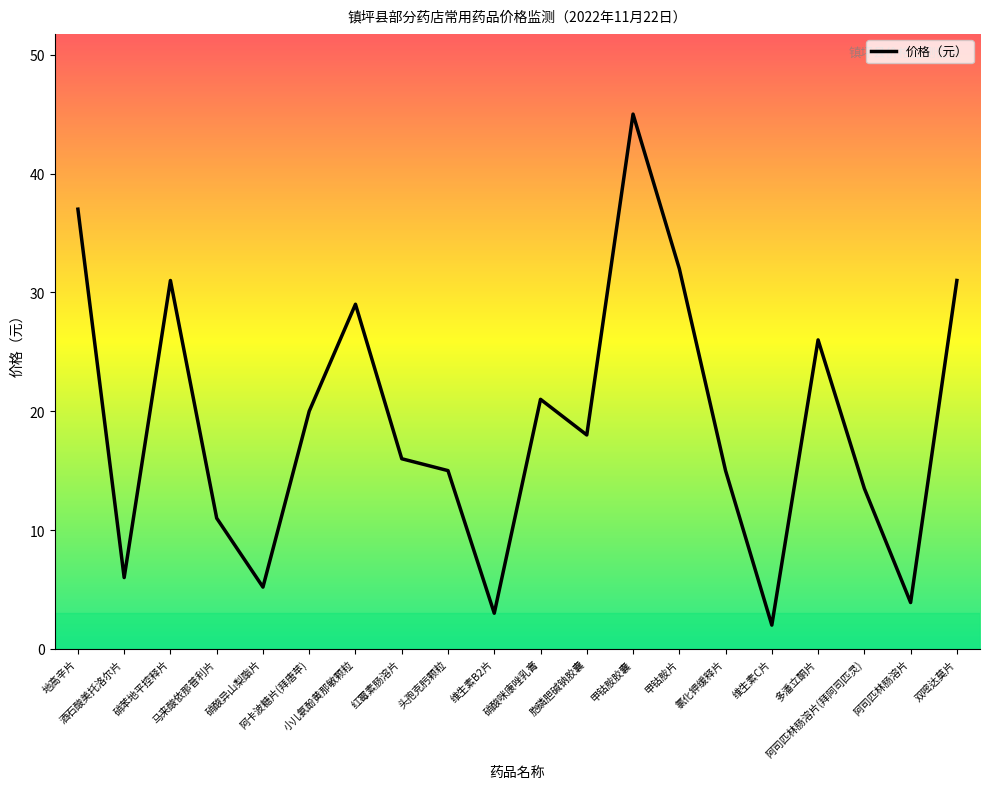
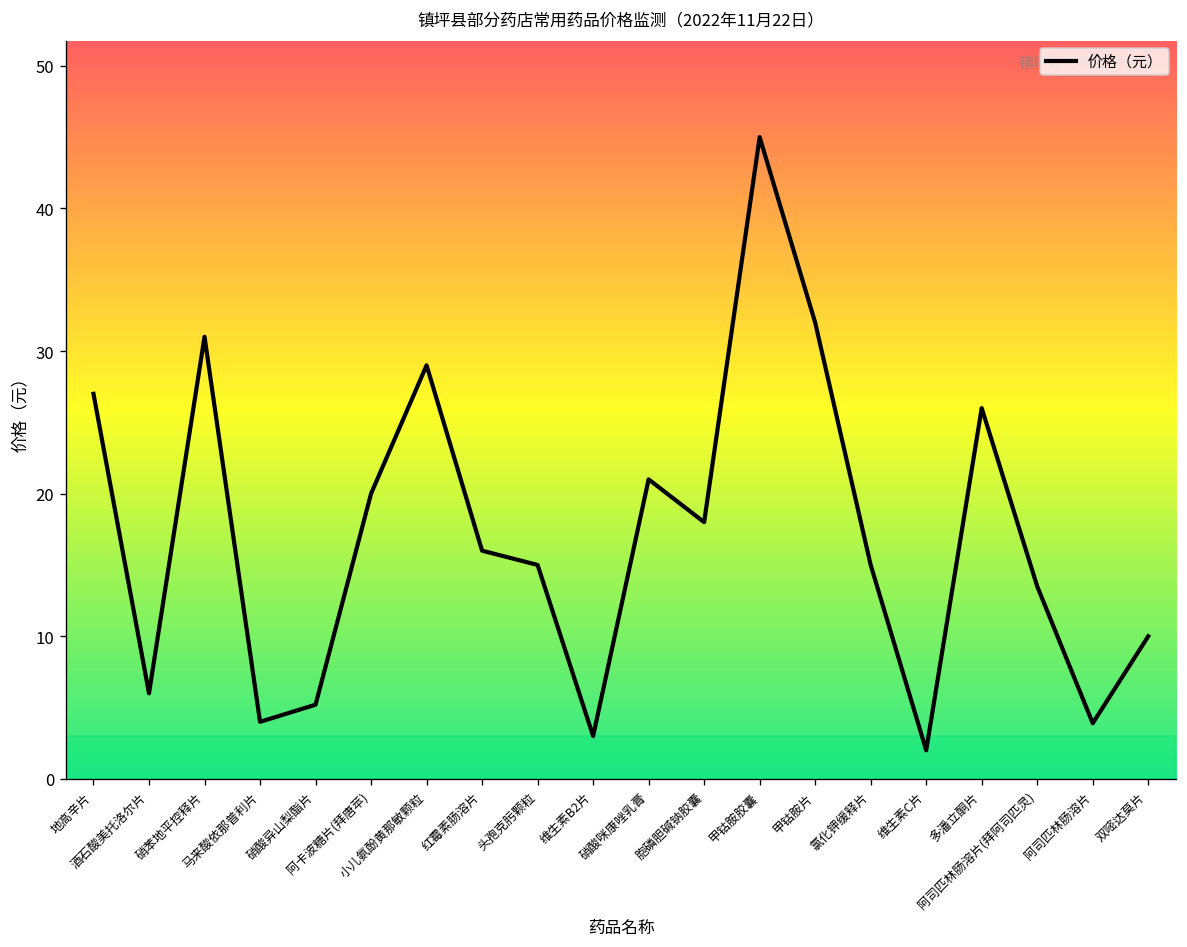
  {
-   "地高辛片": 37,
+   "地高辛片": 27,
    "酒石酸美托洛尔片": 6,
    "硝苯地平控释片": 31,
-   "马来酸依那普利片": 11,
+   "马来酸依那普利片": 4,
    "硝酸异山梨酯片": 5,
    "阿卡波糖片(拜唐苹)": 20,
    "小儿氨酚黄那敏颗粒": 29,
    "红霉素肠溶片": 16,
    "头孢克肟颗粒": 15,
    "维生素B2片": 3,
    "硝酸咪康唑乳膏": 21,
    "胞磷胆碱钠胶囊": 18,
    "甲钴胺胶囊": 45,
    "甲钴胺片": 32,
    "氯化钾缓释片": 15,
    "维生素C片": 2,
    "多潘立酮片": 26,
    "阿司匹林肠溶片(拜阿司匹灵)": 13.5,
    "阿司匹林肠溶片": 4,
-   "双嘧达莫片": 31
+   "双嘧达莫片": 10
  }
